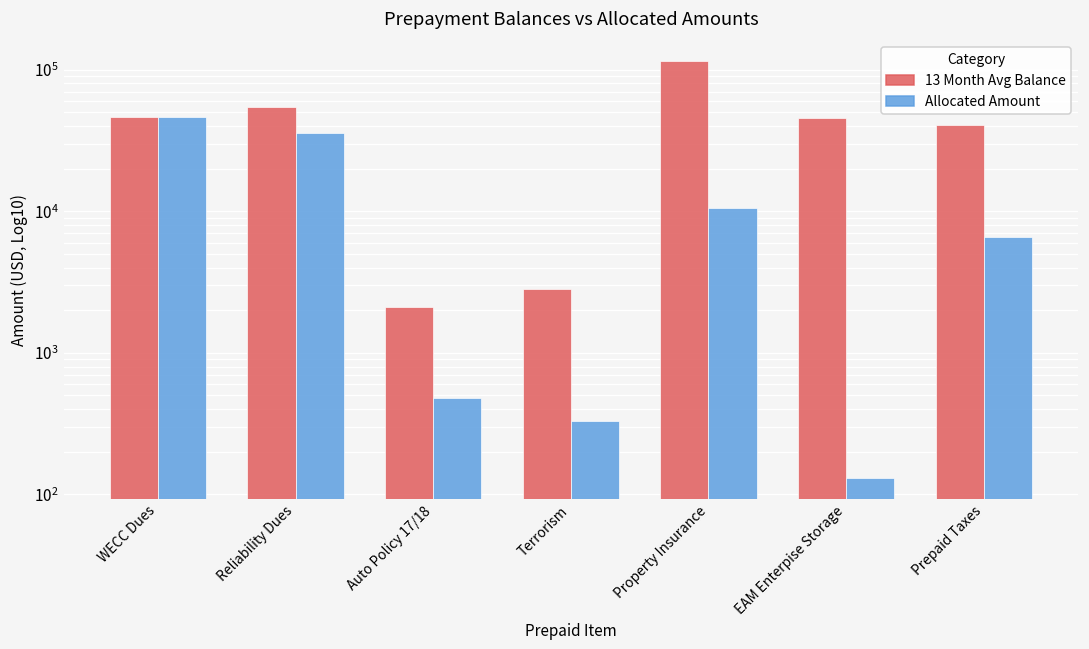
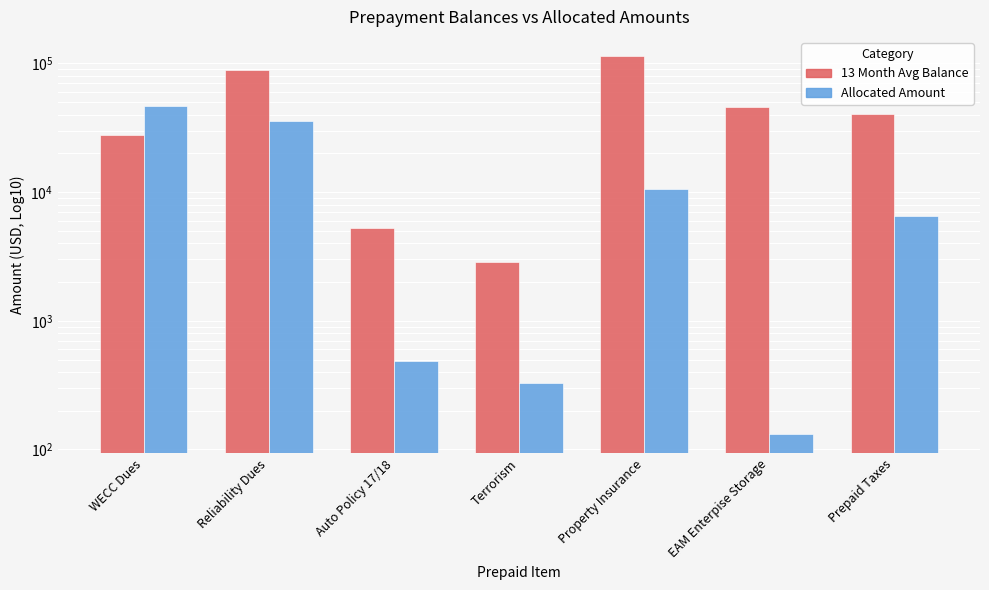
  {
    "13 Month Avg Balance": {
-     "WECC Dues": 47000,
-     "Reliability Dues": 55000,
-     "Auto Policy 17/18": 2100,
+     "WECC Dues": 28000,
+     "Reliability Dues": 90000,
+     "Auto Policy 17/18": 5200,
      "Terrorism": 2800,
      "Property Insurance": 110000,
      "EAM Enterpise Storage": 46000,
      "Prepaid Taxes": 40000
    },
    "Allocated Amount": {
      "WECC Dues": 47000,
      "Reliability Dues": 36000,
      "Auto Policy 17/18": 480,
      "Terrorism": 330,
      "Property Insurance": 11000,
      "EAM Enterpise Storage": 130,
      "Prepaid Taxes": 7000
    }
  }
